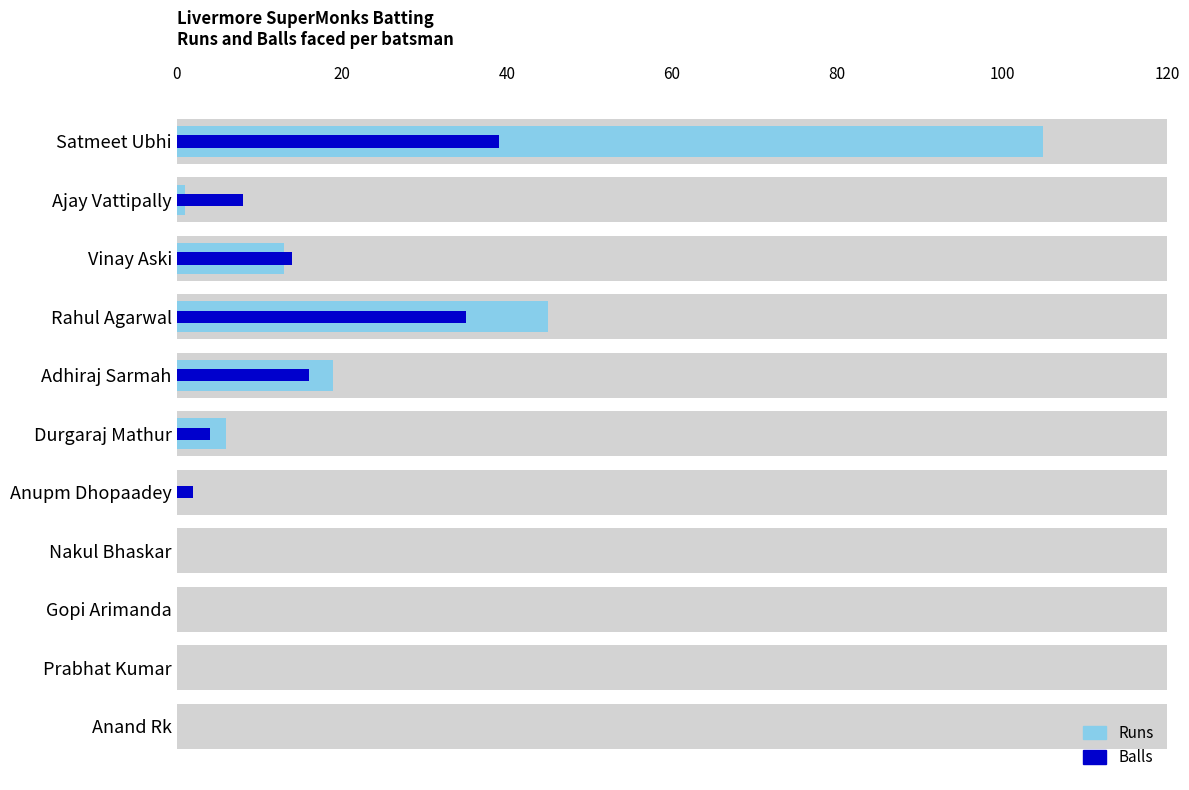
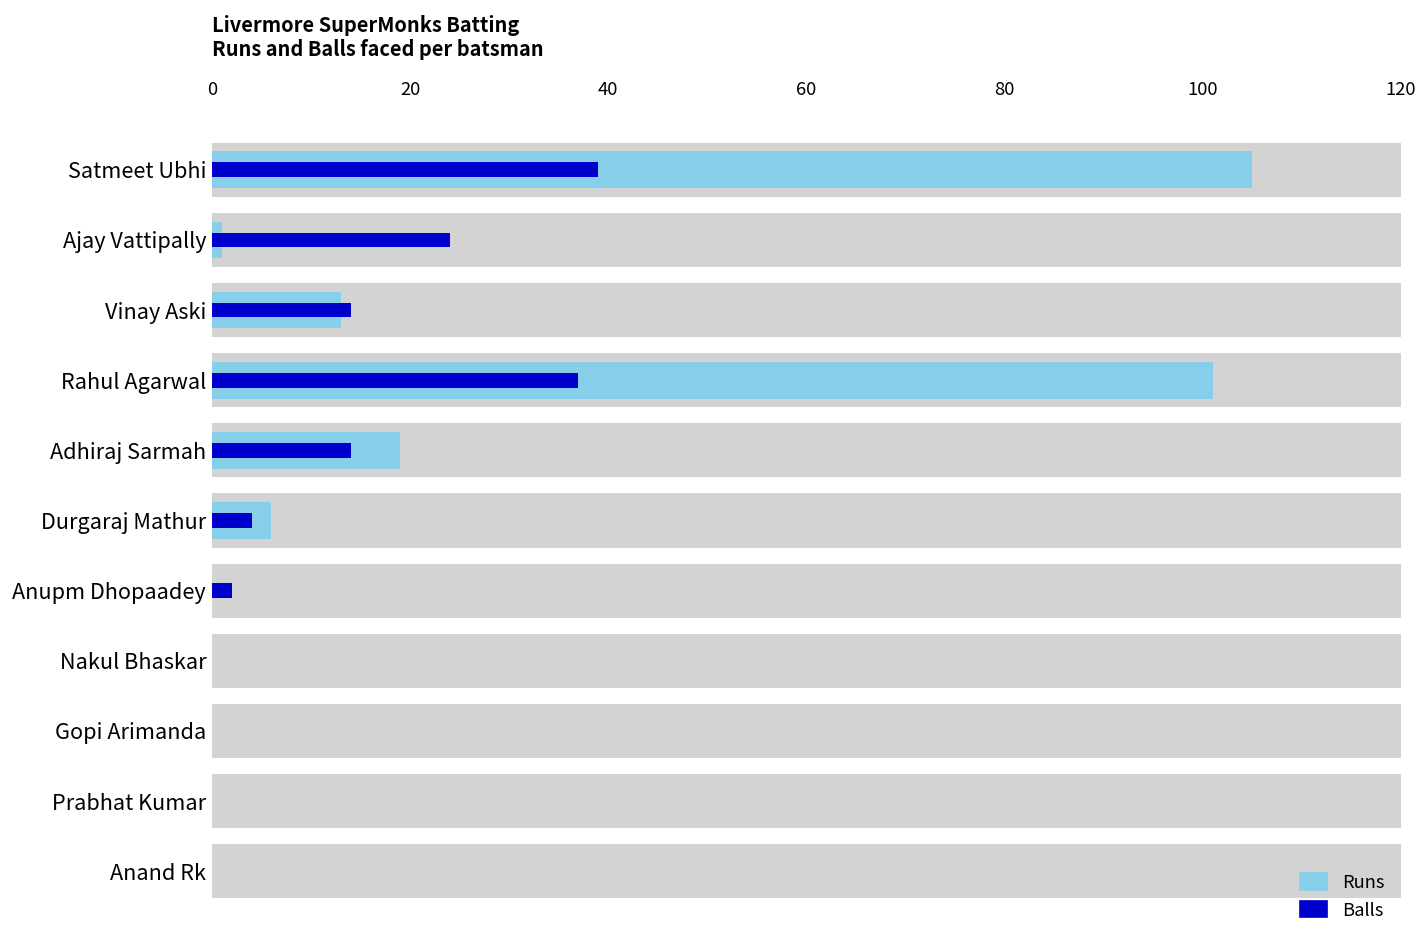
  {
    "Runs": {
-     "Rahul Agarwal": 45,
+     "Rahul Agarwal": 101,
      "Anupm Dhopaadey": 0,
      "Nakul Bhaskar": 0,
      "Gopi Arimanda": 0,
      "Prabhat Kumar": 0,
      "Anand Rk": 0
    },
    "Balls": {
-     "Ajay Vattipally": 8,
-     "Rahul Agarwal": 35,
-     "Adhiraj Sarmah": 16,
+     "Ajay Vattipally": 24,
+     "Rahul Agarwal": 37,
+     "Adhiraj Sarmah": 14,
      "Nakul Bhaskar": 0,
      "Gopi Arimanda": 0,
      "Prabhat Kumar": 0,
      "Anand Rk": 0
    }
  }
